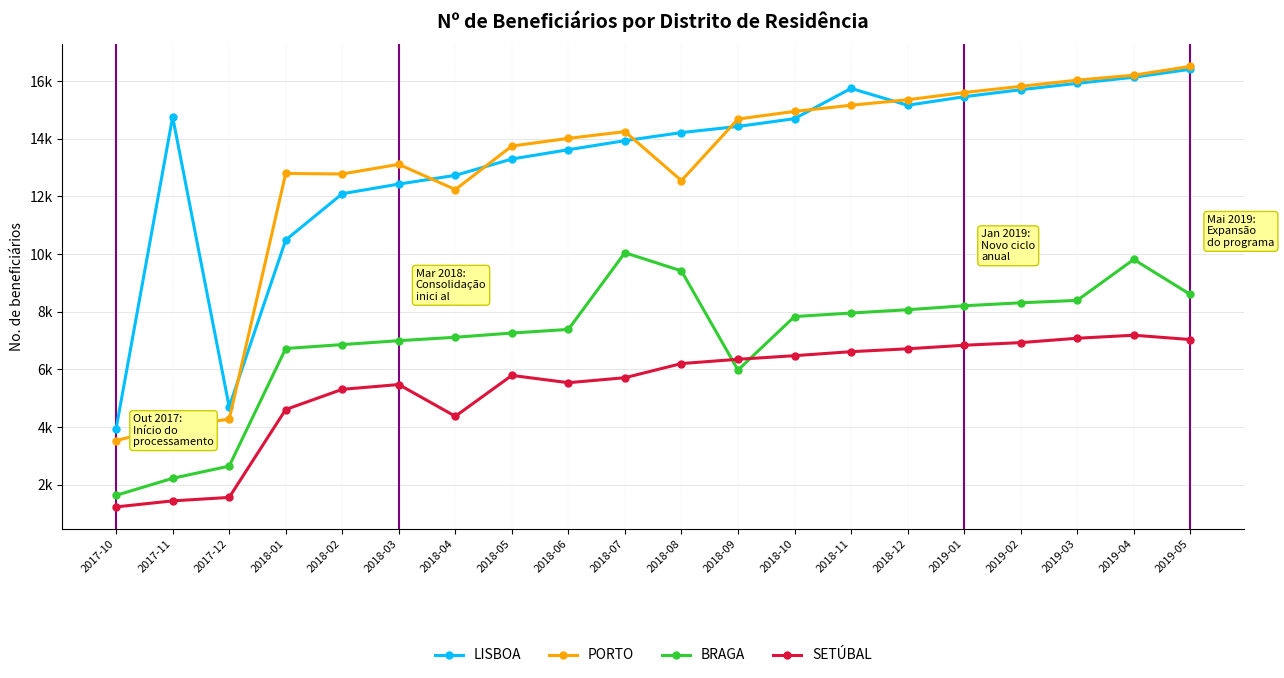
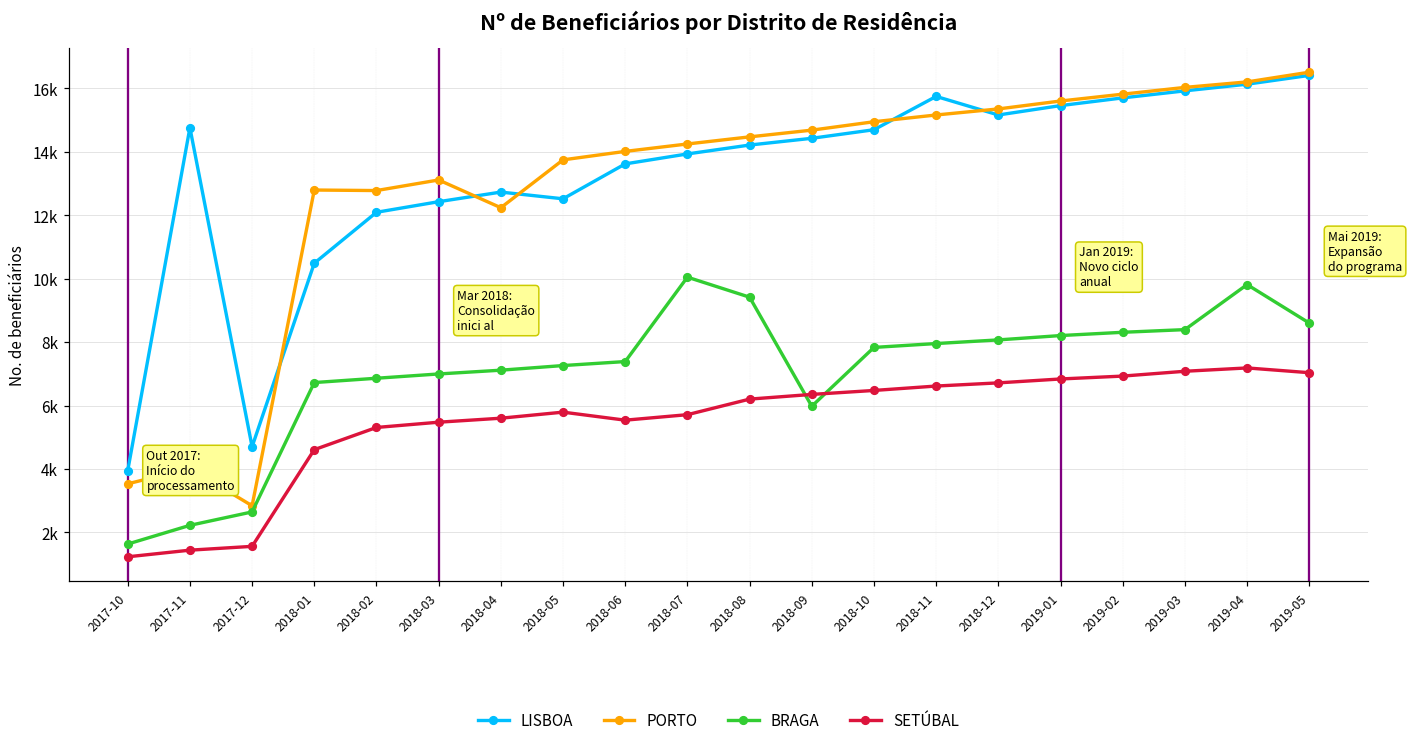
  {
    "LISBOA": {
      "2017-10": 3900,
      "2017-11": 14800,
      "2017-12": 4700,
      "2018-01": 10500,
      "2018-02": 12100,
      "2018-03": 12400,
      "2018-04": 12700,
-     "2018-05": 13300,
+     "2018-05": 12500,
      "2018-06": 13600,
      "2018-07": 13900,
      "2018-08": 14200,
      "2018-09": 14400,
      "2018-10": 14700,
      "2018-11": 15700,
      "2018-12": 15200,
      "2019-01": 15500,
      "2019-02": 15700,
      "2019-03": 15900,
      "2019-05": 16400
    },
    "PORTO": {
      "2017-10": 3500,
-     "2017-12": 4300,
+     "2017-12": 2800,
      "2018-01": 12800,
      "2018-02": 12800,
      "2018-03": 13100,
      "2018-04": 12200,
      "2018-05": 13700,
      "2018-06": 14000,
      "2018-07": 14200,
-     "2018-08": 12600,
+     "2018-08": 14500,
      "2018-09": 14700,
      "2018-10": 15000,
      "2018-11": 15200,
      "2018-12": 15400,
      "2019-01": 15600,
      "2019-02": 15800,
      "2019-03": 16000,
      "2019-05": 16500
    },
    "BRAGA": {
      "2017-10": 1600,
      "2017-11": 2200,
      "2017-12": 2600,
      "2018-01": 6700,
      "2018-02": 6900,
      "2018-03": 7000,
      "2018-04": 7100,
      "2018-05": 7300,
      "2018-06": 7400,
      "2018-07": 10000,
      "2018-08": 9400,
      "2018-09": 6000,
      "2018-10": 7800,
      "2018-11": 8000,
      "2018-12": 8100,
      "2019-01": 8200,
      "2019-02": 8300,
      "2019-03": 8400,
      "2019-04": 9800,
      "2019-05": 8600
    },
    "SETÚBAL": {
      "2017-10": 1200,
      "2017-11": 1400,
      "2017-12": 1600,
      "2018-01": 4600,
      "2018-02": 5300,
      "2018-03": 5500,
-     "2018-04": 4400,
+     "2018-04": 5600,
      "2018-05": 5800,
      "2018-06": 5500,
      "2018-07": 5700,
      "2018-08": 6200,
      "2018-09": 6400,
      "2018-10": 6500,
      "2018-11": 6600,
      "2018-12": 6700,
      "2019-01": 6800,
      "2019-02": 6900,
      "2019-03": 7100,
      "2019-04": 7200,
      "2019-05": 7000
    }
  }
